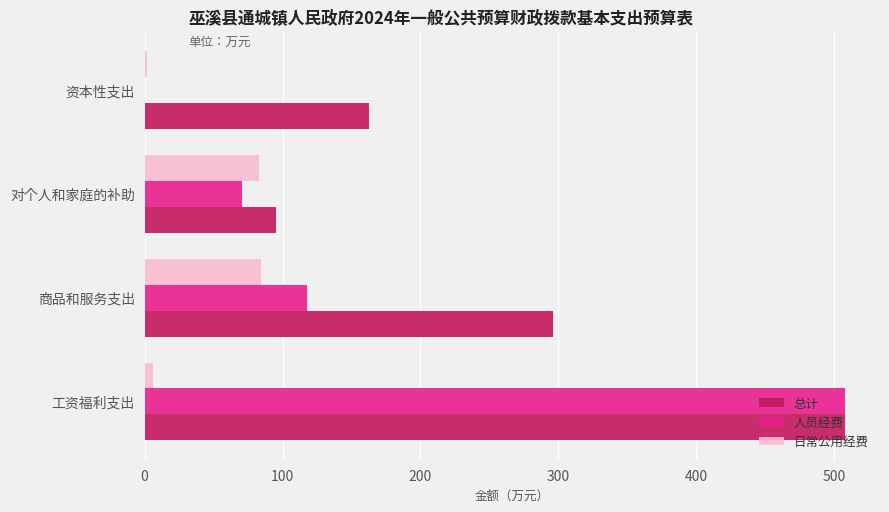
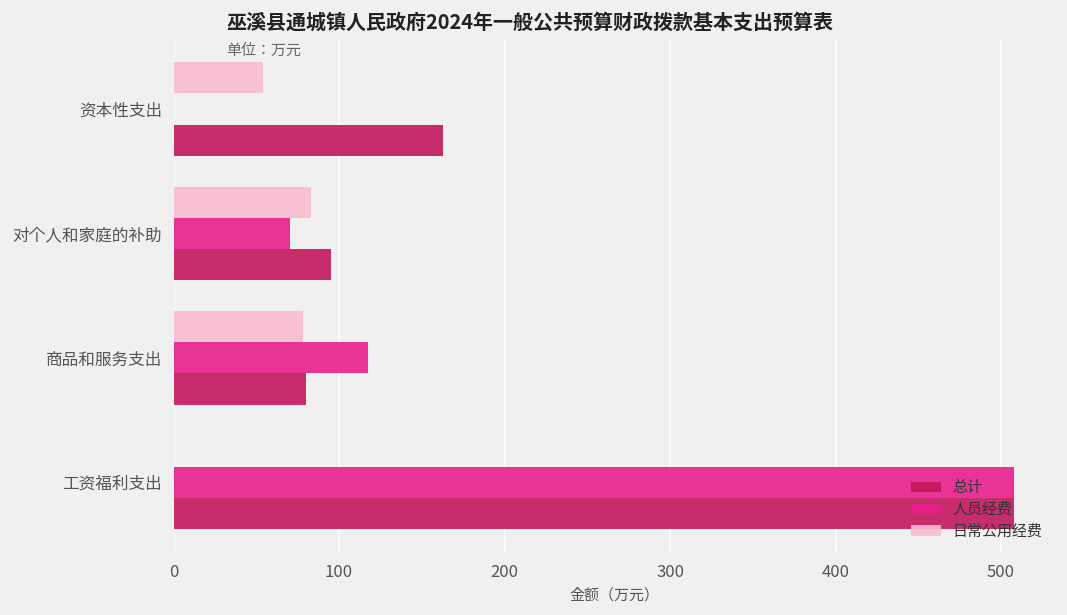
  {
    "总计": {
      "资本性支出": 163,
      "对个人和家庭的补助": 95,
-     "商品和服务支出": 296,
+     "商品和服务支出": 80,
      "工资福利支出": 508
    },
    "人员经费": {
      "资本性支出": 0,
      "对个人和家庭的补助": 71,
      "商品和服务支出": 118,
      "工资福利支出": 508
    },
    "日常公用经费": {
-     "资本性支出": 2,
+     "资本性支出": 54,
      "对个人和家庭的补助": 83,
-     "商品和服务支出": 84,
-     "工资福利支出": 6
+     "商品和服务支出": 78,
+     "工资福利支出": 0
    }
  }
